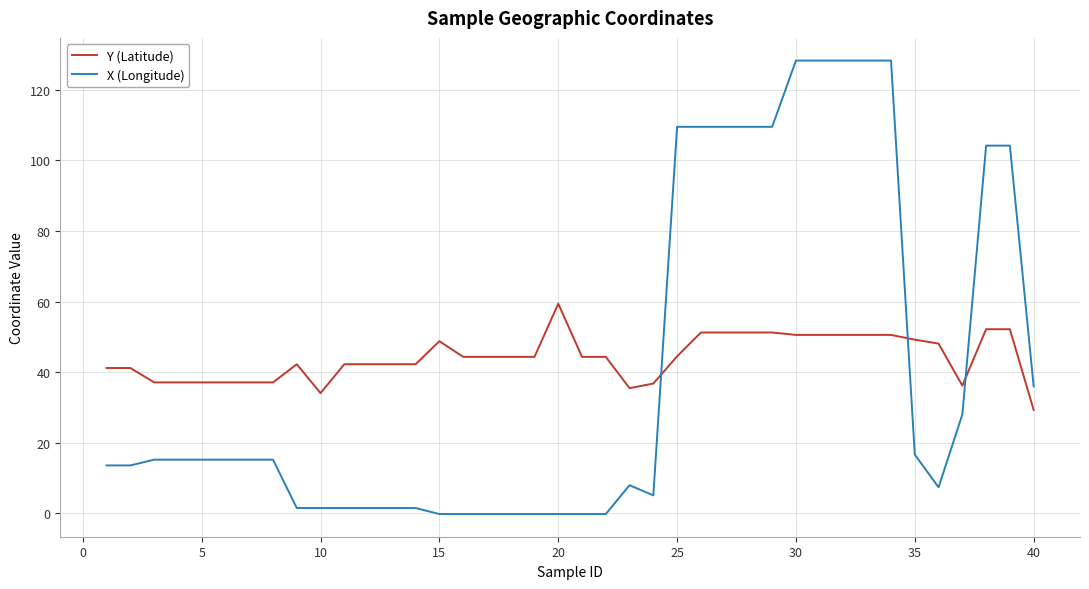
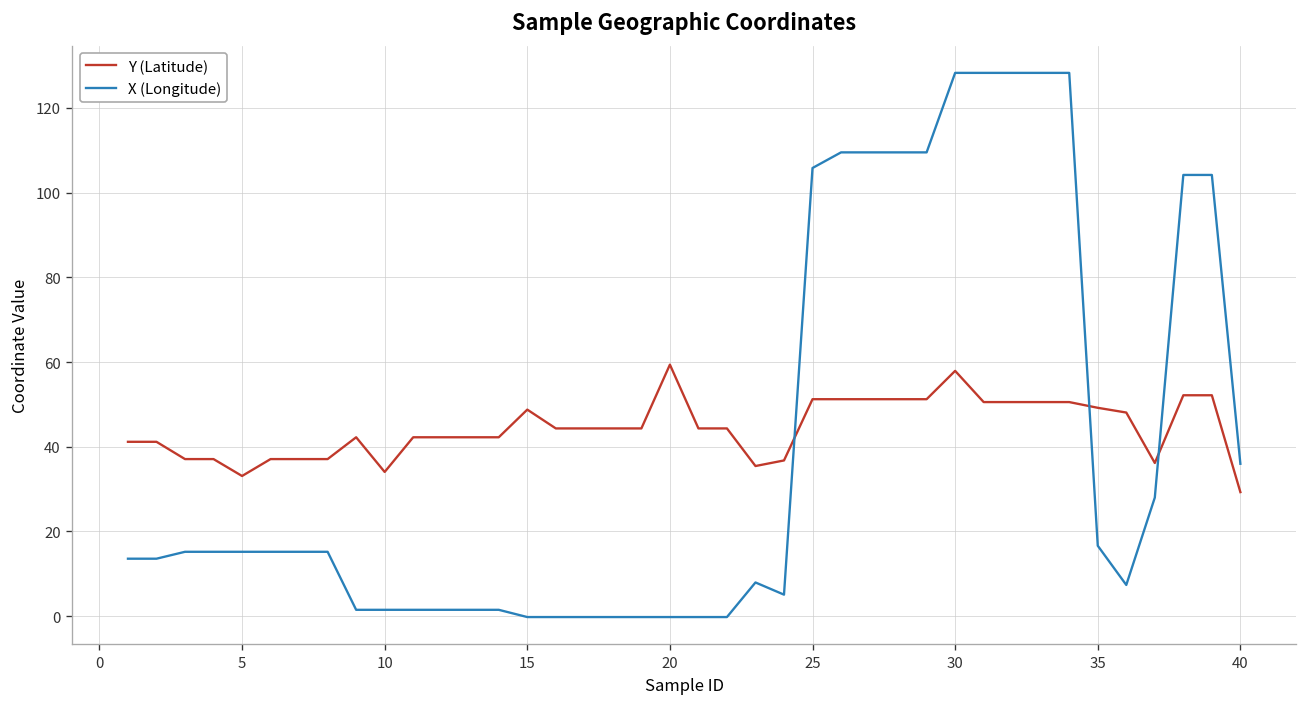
  {
    "Y (Latitude)": {
-     "5": 37,
+     "5": 33,
      "10": 34,
      "15": 49,
      "20": 59,
-     "25": 44,
-     "30": 51,
+     "25": 51,
+     "30": 58,
      "35": 49,
      "40": 29
    },
    "X (Longitude)": {
      "5": 15,
      "10": 2,
      "15": 0,
      "20": 0,
-     "25": 110,
+     "25": 106,
      "30": 128,
      "35": 17,
      "40": 36
    }
  }
